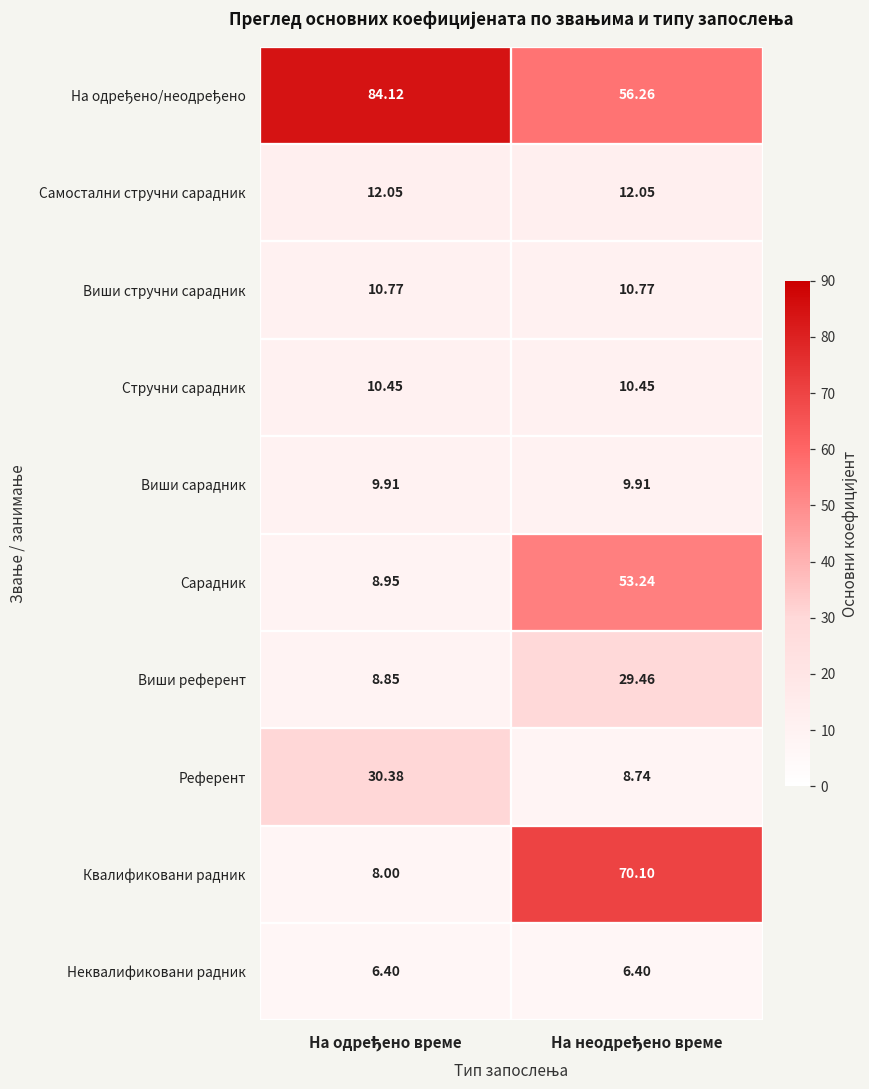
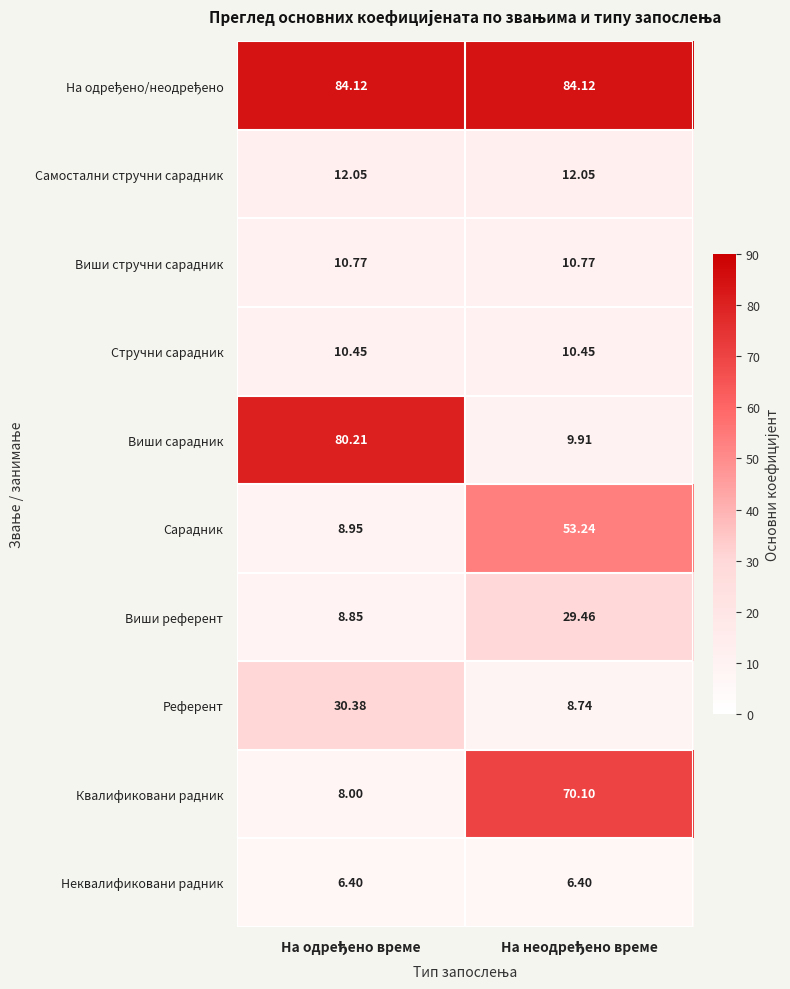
  {
    "На одређено/неодређено": {
      "На одређено време": 84.12,
-     "На неодређено време": 56.26
+     "На неодређено време": 84.12
    },
    "Самостални стручни сарадник": {
      "На одређено време": 12.05,
      "На неодређено време": 12.05
    },
    "Виши стручни сарадник": {
      "На одређено време": 10.77,
      "На неодређено време": 10.77
    },
    "Стручни сарадник": {
      "На одређено време": 10.45,
      "На неодређено време": 10.45
    },
    "Виши сарадник": {
-     "На одређено време": 9.91,
+     "На одређено време": 80.21,
      "На неодређено време": 9.91
    },
    "Сарадник": {
      "На одређено време": 8.95,
      "На неодређено време": 53.24
    },
    "Виши референт": {
      "На одређено време": 8.85,
      "На неодређено време": 29.46
    },
    "Референт": {
      "На одређено време": 30.38,
      "На неодређено време": 8.74
    },
    "Квалификовани радник": {
      "На одређено време": 8.00,
      "На неодређено време": 70.10
    },
    "Неквалификовани радник": {
      "На одређено време": 6.40,
      "На неодређено време": 6.40
    }
  }
